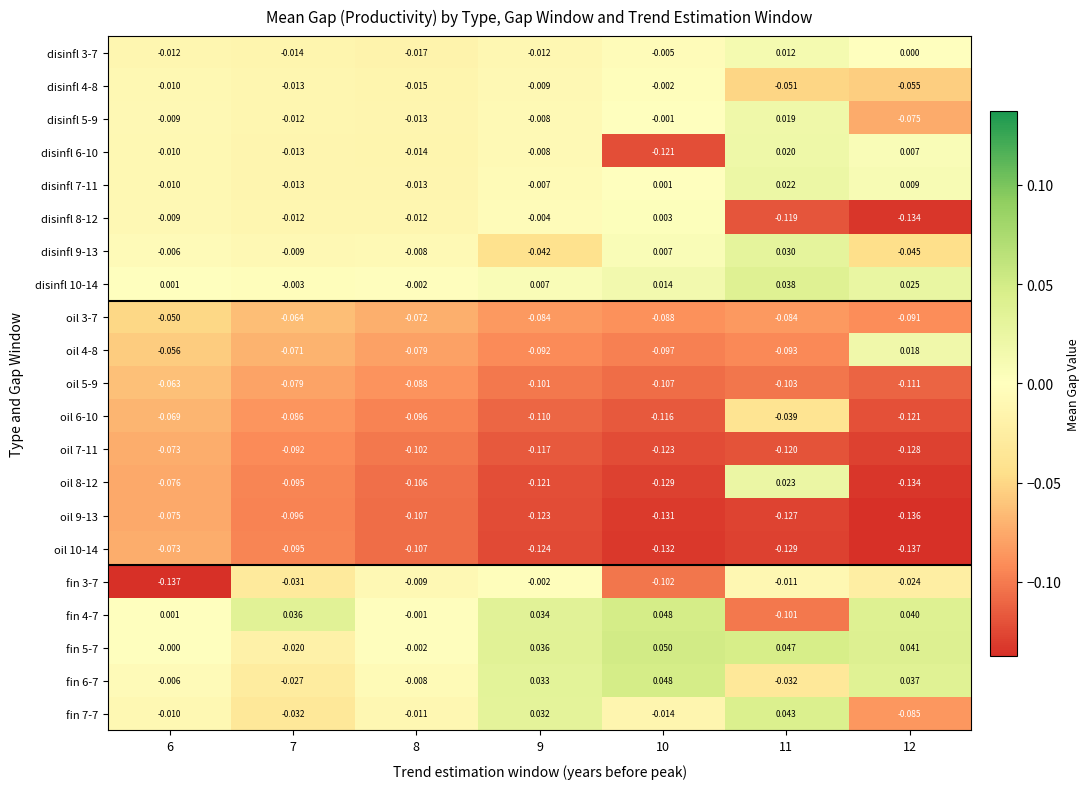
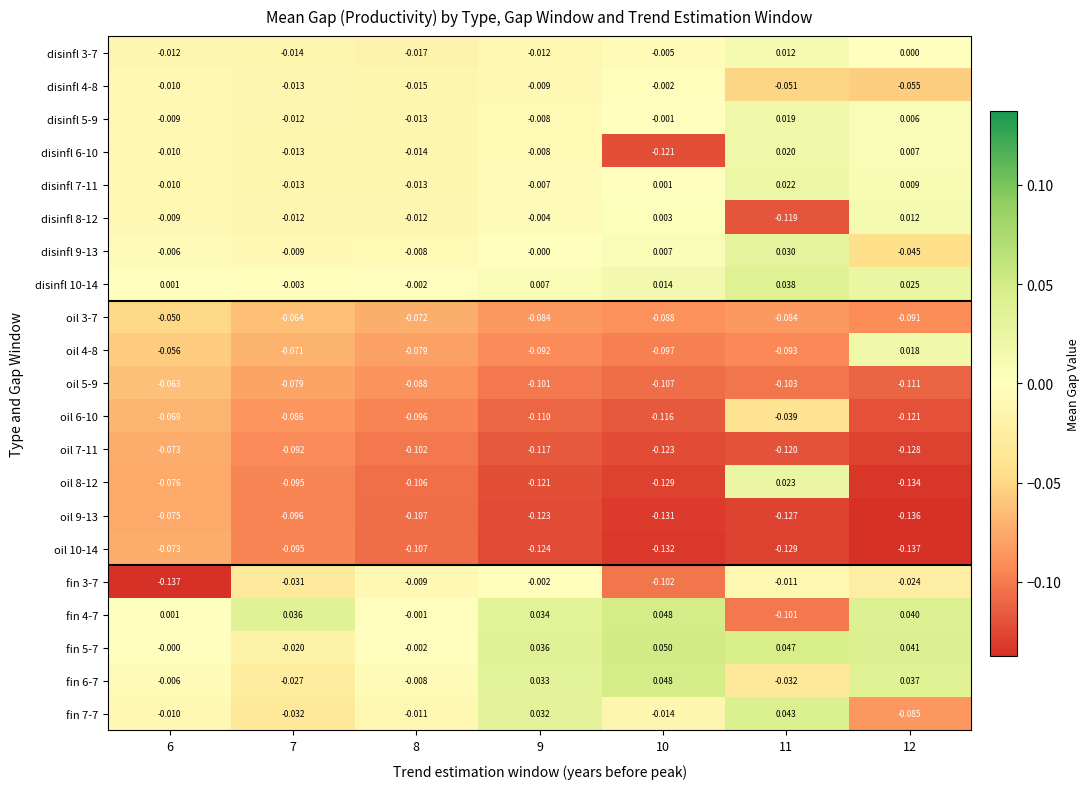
  {
    "disinfl 3-7": {
      "6": -0.012,
      "7": -0.014,
      "8": -0.017,
      "9": -0.012,
      "10": -0.005,
      "11": 0.012,
      "12": 0.000
    },
    "disinfl 4-8": {
      "6": -0.010,
      "7": -0.013,
      "8": -0.015,
      "9": -0.009,
      "10": -0.002,
      "11": -0.051,
      "12": -0.055
    },
    "disinfl 5-9": {
      "6": -0.009,
      "7": -0.012,
      "8": -0.013,
      "9": -0.008,
      "10": -0.001,
      "11": 0.019,
-     "12": -0.075
+     "12": 0.006
    },
    "disinfl 6-10": {
      "6": -0.010,
      "7": -0.013,
      "8": -0.014,
      "9": -0.008,
      "10": -0.121,
      "11": 0.020,
      "12": 0.007
    },
    "disinfl 7-11": {
      "6": -0.010,
      "7": -0.013,
      "8": -0.013,
      "9": -0.007,
      "10": 0.001,
      "11": 0.022,
      "12": 0.009
    },
    "disinfl 8-12": {
      "6": -0.009,
      "7": -0.012,
      "8": -0.012,
      "9": -0.004,
      "10": 0.003,
      "11": -0.119,
-     "12": -0.134
+     "12": 0.012
    },
    "disinfl 9-13": {
      "6": -0.006,
      "7": -0.009,
      "8": -0.008,
-     "9": -0.042,
+     "9": -0.000,
      "10": 0.007,
      "11": 0.030,
      "12": -0.045
    },
    "disinfl 10-14": {
      "6": 0.001,
      "7": -0.003,
      "8": -0.002,
      "9": 0.007,
      "10": 0.014,
      "11": 0.038,
      "12": 0.025
    },
    "oil 3-7": {
      "6": -0.050,
      "7": -0.064,
      "8": -0.072,
      "9": -0.084,
      "10": -0.088,
      "11": -0.084,
      "12": -0.091
    },
    "oil 4-8": {
      "6": -0.056,
      "7": -0.071,
      "8": -0.079,
      "9": -0.092,
      "10": -0.097,
      "11": -0.093,
      "12": 0.018
    },
    "oil 5-9": {
      "6": -0.063,
      "7": -0.079,
      "8": -0.088,
      "9": -0.101,
      "10": -0.107,
      "11": -0.103,
      "12": -0.111
    },
    "oil 6-10": {
      "6": -0.069,
      "7": -0.086,
      "8": -0.096,
      "9": -0.110,
      "10": -0.116,
      "11": -0.039,
      "12": -0.121
    },
    "oil 7-11": {
      "6": -0.073,
      "7": -0.092,
      "8": -0.102,
      "9": -0.117,
      "10": -0.123,
      "11": -0.120,
      "12": -0.128
    },
    "oil 8-12": {
      "6": -0.076,
      "7": -0.095,
      "8": -0.106,
      "9": -0.121,
      "10": -0.129,
      "11": 0.023,
      "12": -0.134
    },
    "oil 9-13": {
      "6": -0.075,
      "7": -0.096,
      "8": -0.107,
      "9": -0.123,
      "10": -0.131,
      "11": -0.127,
      "12": -0.136
    },
    "oil 10-14": {
      "6": -0.073,
      "7": -0.095,
      "8": -0.107,
      "9": -0.124,
      "10": -0.132,
      "11": -0.129,
      "12": -0.137
    },
    "fin 3-7": {
      "6": -0.137,
      "7": -0.031,
      "8": -0.009,
      "9": -0.002,
      "10": -0.102,
      "11": -0.011,
      "12": -0.024
    },
    "fin 4-7": {
      "6": 0.001,
      "7": 0.036,
      "8": -0.001,
      "9": 0.034,
      "10": 0.048,
      "11": -0.101,
      "12": 0.040
    },
    "fin 5-7": {
      "6": -0.000,
      "7": -0.020,
      "8": -0.002,
      "9": 0.036,
      "10": 0.050,
      "11": 0.047,
      "12": 0.041
    },
    "fin 6-7": {
      "6": -0.006,
      "7": -0.027,
      "8": -0.008,
      "9": 0.033,
      "10": 0.048,
      "11": -0.032,
      "12": 0.037
    },
    "fin 7-7": {
      "6": -0.010,
      "7": -0.032,
      "8": -0.011,
      "9": 0.032,
      "10": -0.014,
      "11": 0.043,
      "12": -0.085
    }
  }
